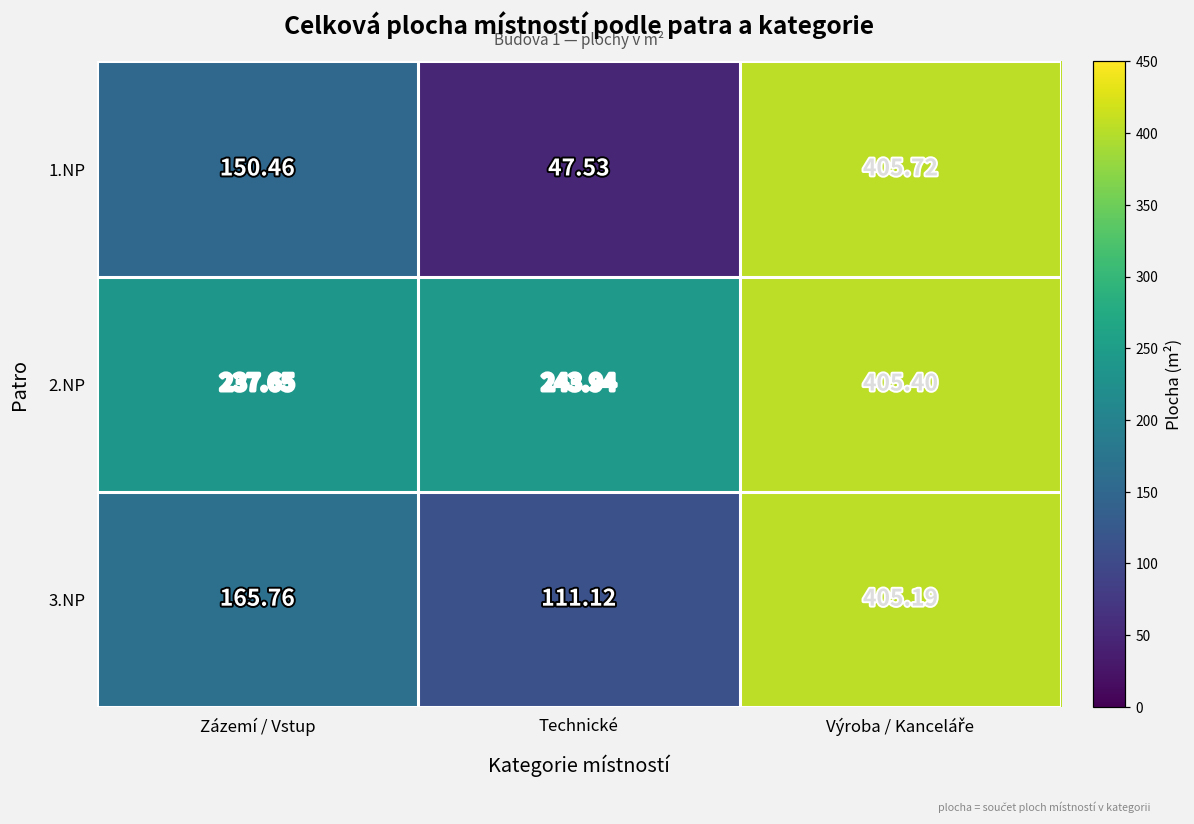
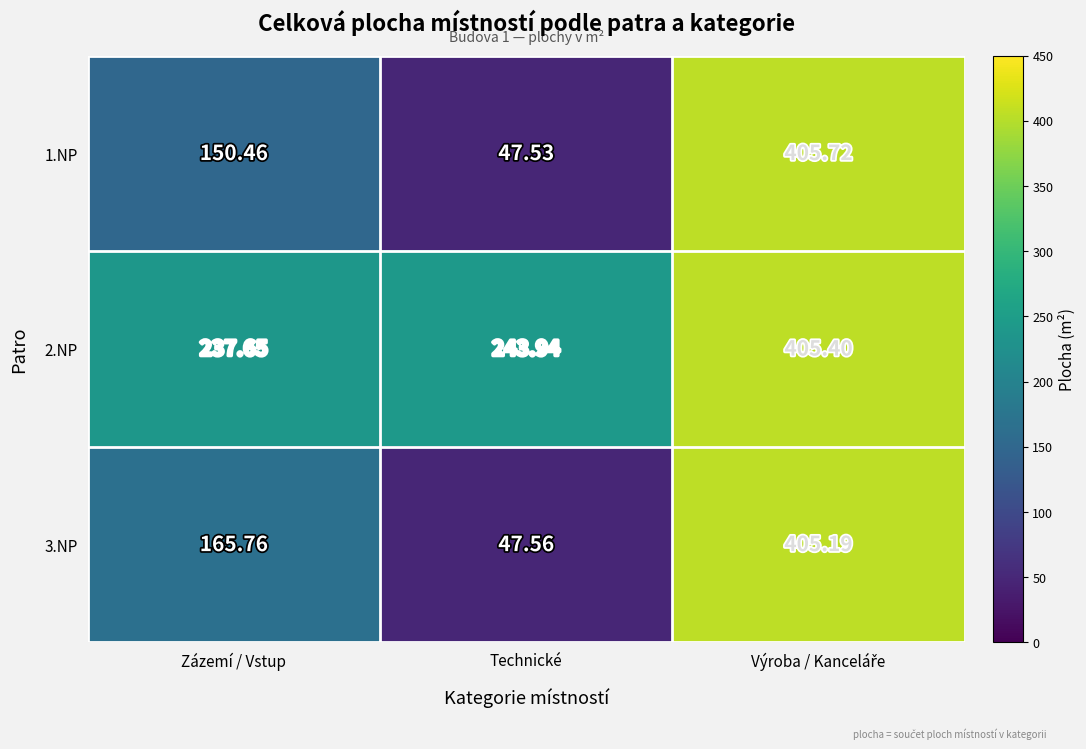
  {
    "1.NP": {
      "Zázemí / Vstup": 150.46,
      "Technické": 47.53
    },
    "3.NP": {
      "Zázemí / Vstup": 165.76,
-     "Technické": 111.12
+     "Technické": 47.56
    }
  }
